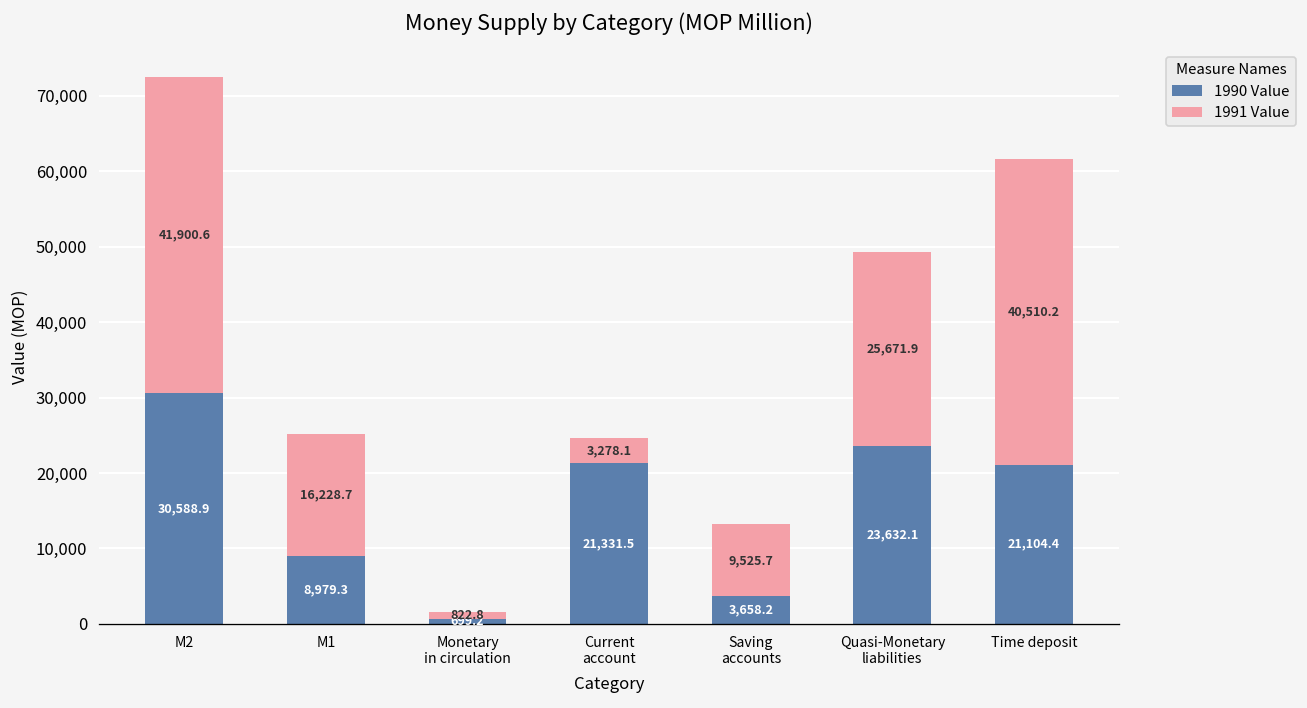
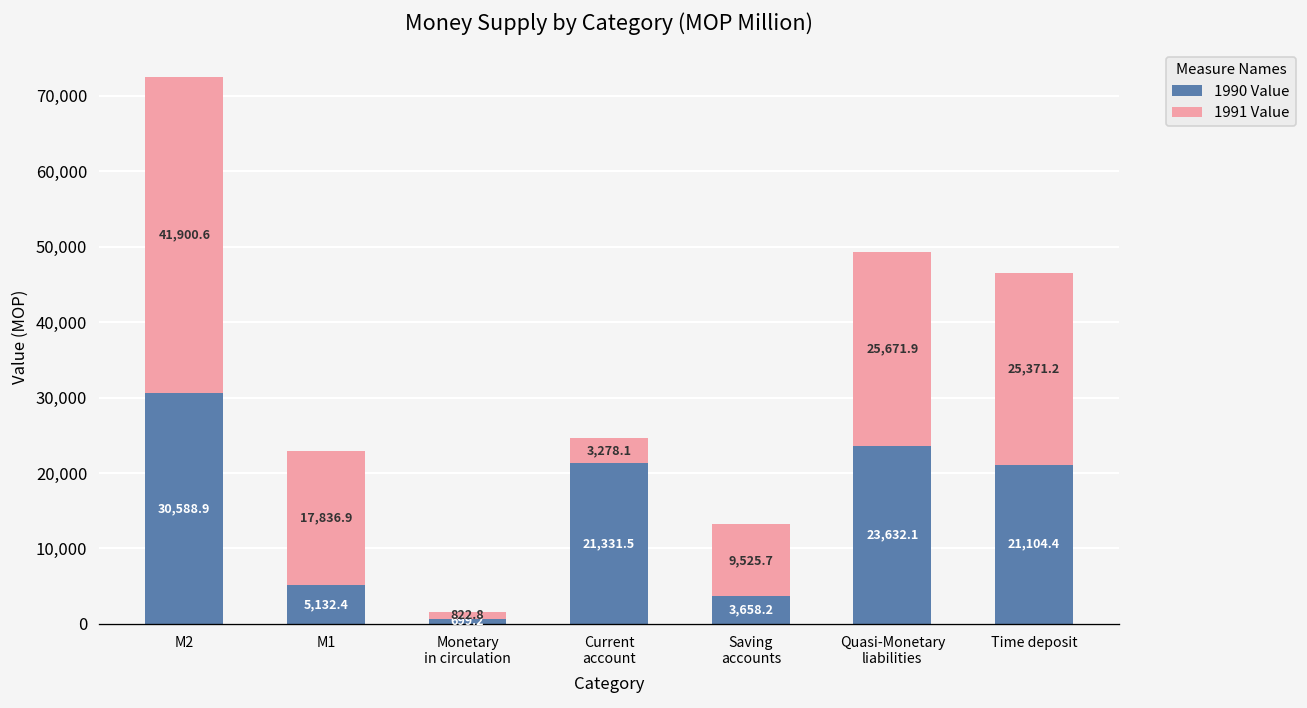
  {
    "1990 Value": {
      "M2": "30,588.9",
-     "M1": "8,979.3",
+     "M1": "5,132.4",
      "Current account": "21,331.5",
      "Saving accounts": "3,658.2",
      "Quasi-Monetary liabilities": "23,632.1",
      "Time deposit": "21,104.4"
    },
    "1991 Value": {
      "M2": "41,900.6",
-     "M1": "16,228.7",
+     "M1": "17,836.9",
      "Current account": "3,278.1",
      "Saving accounts": "9,525.7",
      "Quasi-Monetary liabilities": "25,671.9",
-     "Time deposit": "40,510.2"
+     "Time deposit": "25,371.2"
    }
  }
